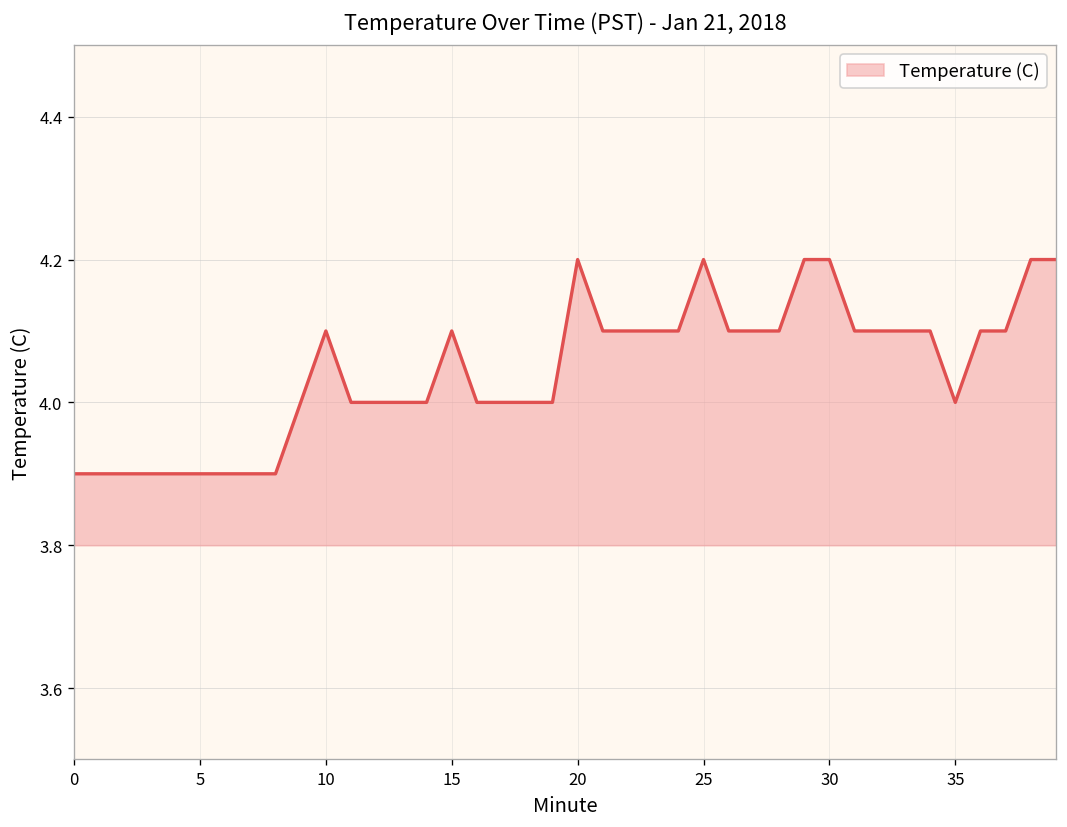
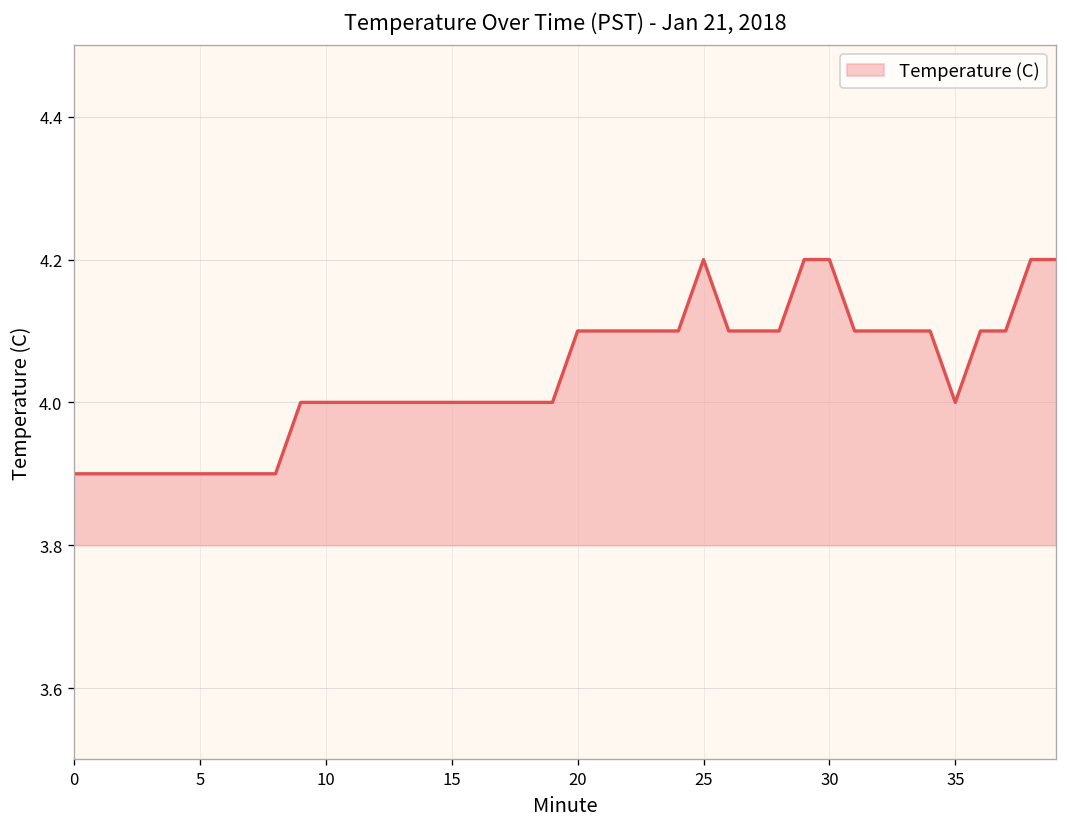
  {
    "0": 3.9,
    "5": 3.9,
-   "10": 4.1,
-   "15": 4.1,
-   "20": 4.2,
+   "10": 4.0,
+   "15": 4.0,
+   "20": 4.1,
    "25": 4.2,
    "30": 4.2,
    "35": 4.0
  }
